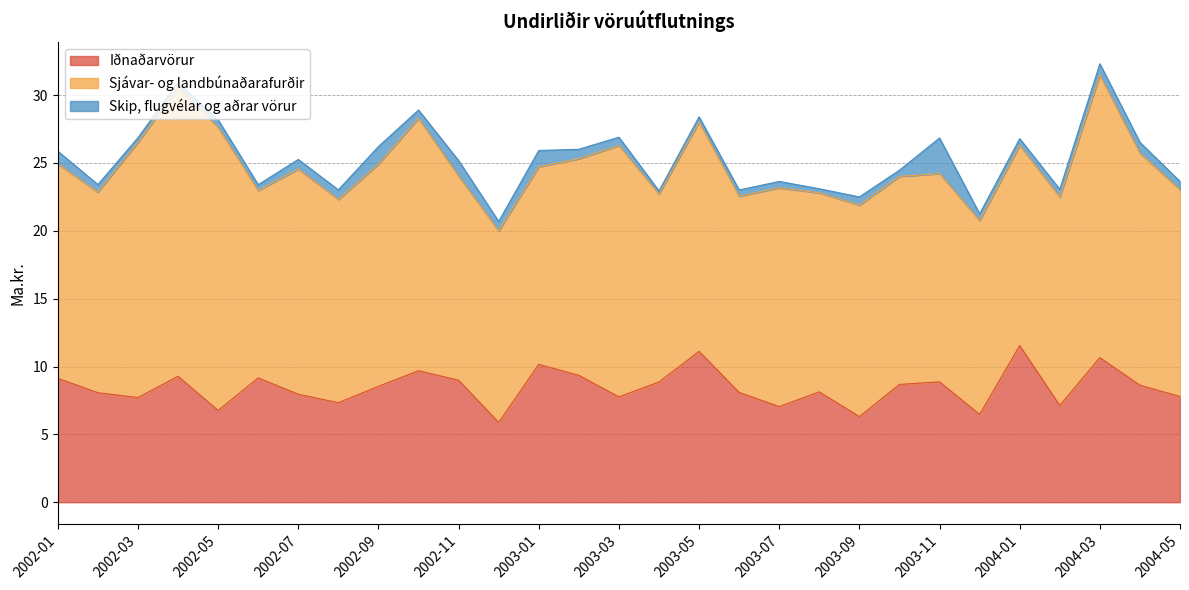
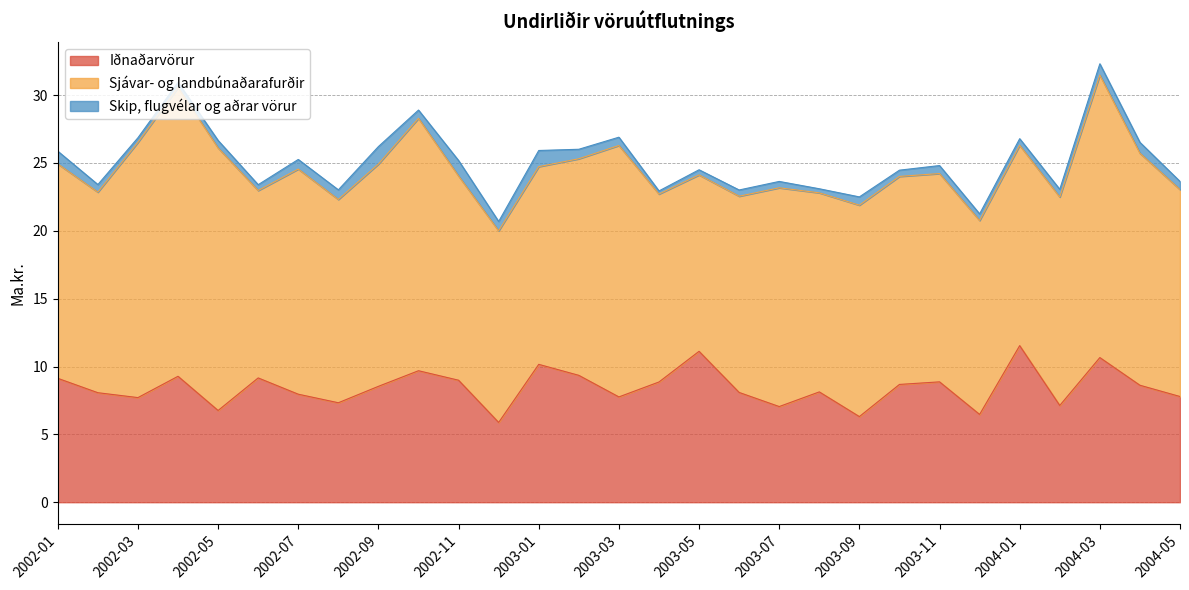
  {
    "Iðnaðarvörur": {
      "2002-01": 9.1,
      "2002-03": 7.7,
      "2002-05": 6.8,
      "2002-07": 8.0,
      "2002-09": 8.5,
      "2002-11": 9.0,
      "2003-01": 10.2,
      "2003-03": 7.8,
      "2003-05": 11.1,
      "2003-07": 7.1,
      "2003-09": 6.3,
      "2003-11": 8.9,
      "2004-01": 11.5,
      "2004-03": 10.7,
      "2004-05": 7.8
    },
    "Sjávar- og landbúnaðarafurðir": {
      "2002-01": 15.8,
      "2002-03": 18.8,
-     "2002-05": 20.9,
+     "2002-05": 19.4,
      "2002-07": 16.6,
      "2002-09": 16.4,
      "2002-11": 15.0,
      "2003-01": 14.6,
      "2003-03": 18.5,
-     "2003-05": 16.9,
+     "2003-05": 13.0,
      "2003-07": 16.1,
      "2003-09": 15.6,
      "2003-11": 15.4,
      "2004-01": 14.8,
      "2004-03": 20.8,
      "2004-05": 15.3
    },
    "Skip, flugvélar og aðrar vörur": {
      "2002-01": 0.9,
      "2002-03": 0.3,
      "2002-05": 0.6,
      "2002-07": 0.7,
      "2002-09": 1.3,
      "2002-11": 1.1,
      "2003-01": 1.2,
      "2003-03": 0.6,
      "2003-05": 0.4,
      "2003-07": 0.5,
      "2003-09": 0.6,
-     "2003-11": 2.6,
+     "2003-11": 0.6,
      "2004-01": 0.5,
      "2004-03": 0.8,
      "2004-05": 0.6
    }
  }
